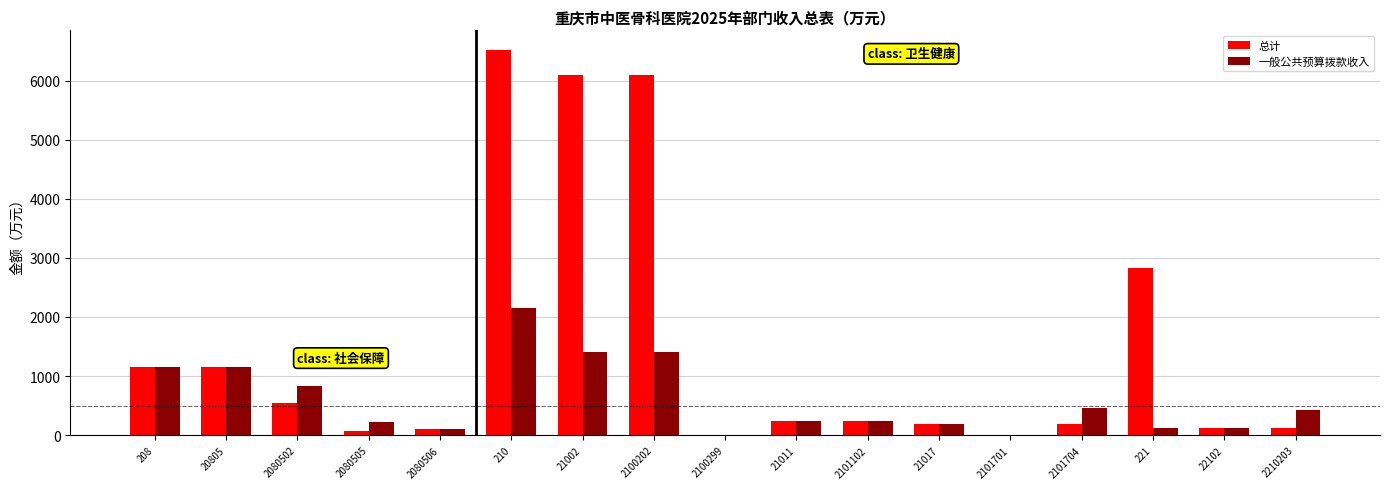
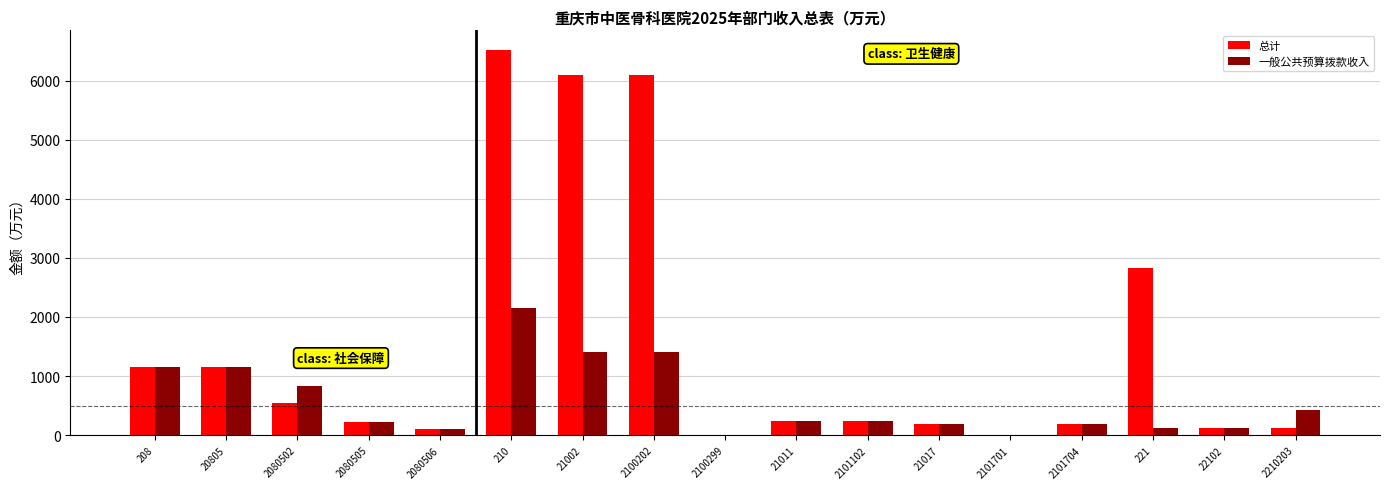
  {
    "总计": {
      "208": 1200,
      "20805": 1200,
      "2080502": 500,
-     "2080505": 100,
+     "2080505": 200,
      "2080506": 100,
      "210": 6500,
      "21002": 6100,
      "2100202": 6100,
      "21011": 200,
      "2101102": 200,
      "21017": 200,
      "2101704": 200,
      "221": 2800,
      "22102": 100,
      "2210203": 100
    },
    "一般公共预算拨款收入": {
      "208": 1200,
      "20805": 1200,
      "2080502": 800,
      "2080505": 200,
      "2080506": 100,
      "210": 2200,
      "21002": 1400,
      "2100202": 1400,
      "21011": 200,
      "2101102": 200,
      "21017": 200,
-     "2101704": 500,
+     "2101704": 200,
      "221": 100,
      "22102": 100,
      "2210203": 400
    }
  }
